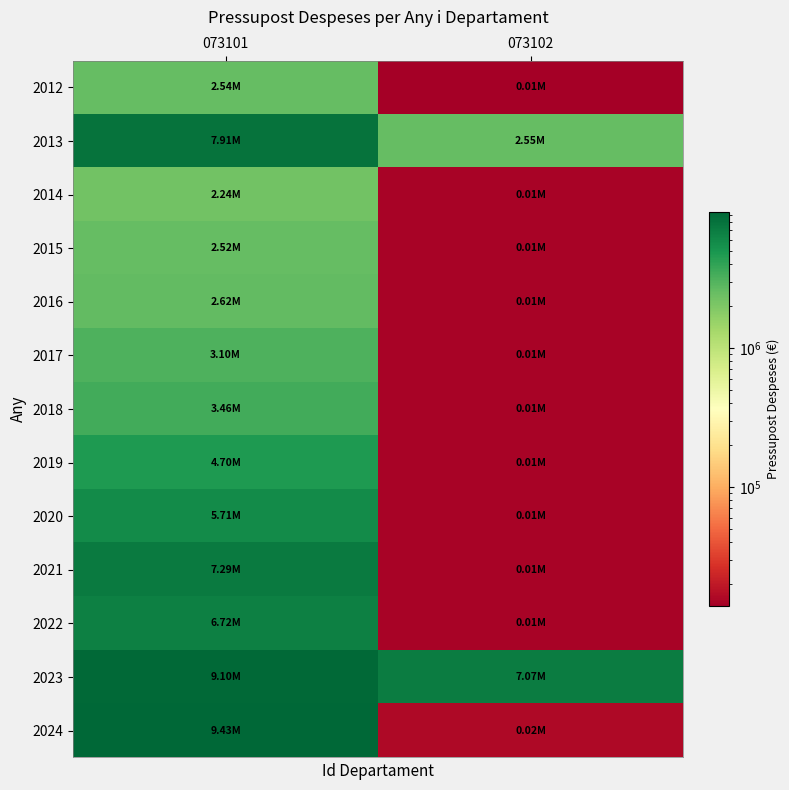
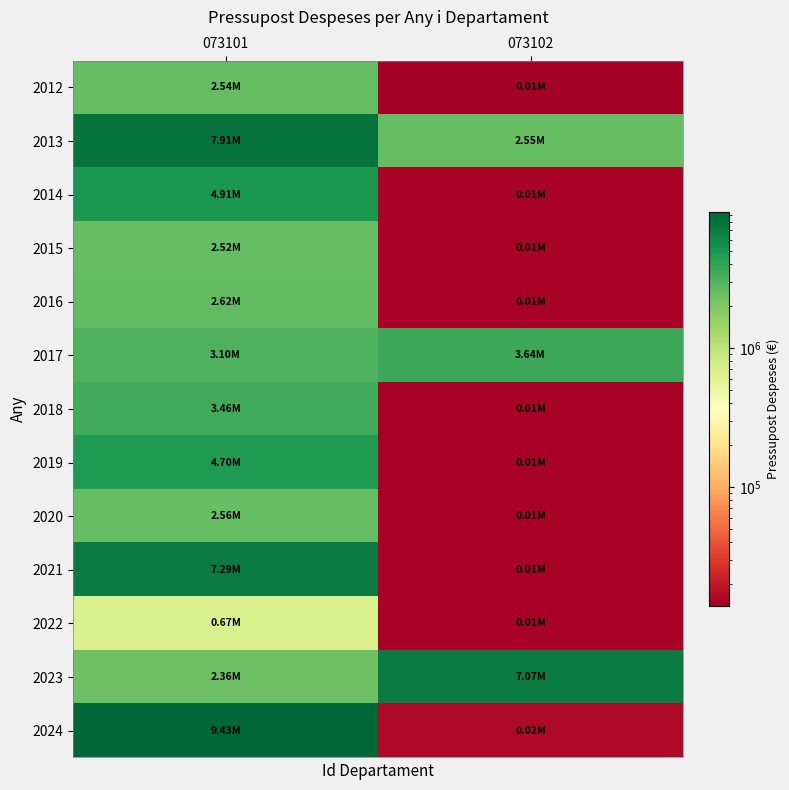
  {
    "2012": {
      "073101": "2.54M",
      "073102": "0.01M"
    },
    "2013": {
      "073101": "7.91M",
      "073102": "2.55M"
    },
    "2014": {
-     "073101": "2.24M",
+     "073101": "4.91M",
      "073102": "0.01M"
    },
    "2015": {
      "073101": "2.52M",
      "073102": "0.01M"
    },
    "2016": {
      "073101": "2.62M",
      "073102": "0.01M"
    },
    "2017": {
      "073101": "3.10M",
-     "073102": "0.01M"
+     "073102": "3.64M"
    },
    "2018": {
      "073101": "3.46M",
      "073102": "0.01M"
    },
    "2019": {
      "073101": "4.70M",
      "073102": "0.01M"
    },
    "2020": {
-     "073101": "5.71M",
+     "073101": "2.56M",
      "073102": "0.01M"
    },
    "2021": {
      "073101": "7.29M",
      "073102": "0.01M"
    },
    "2022": {
-     "073101": "6.72M",
+     "073101": "0.67M",
      "073102": "0.01M"
    },
    "2023": {
-     "073101": "9.10M",
+     "073101": "2.36M",
      "073102": "7.07M"
    },
    "2024": {
      "073101": "9.43M",
      "073102": "0.02M"
    }
  }
